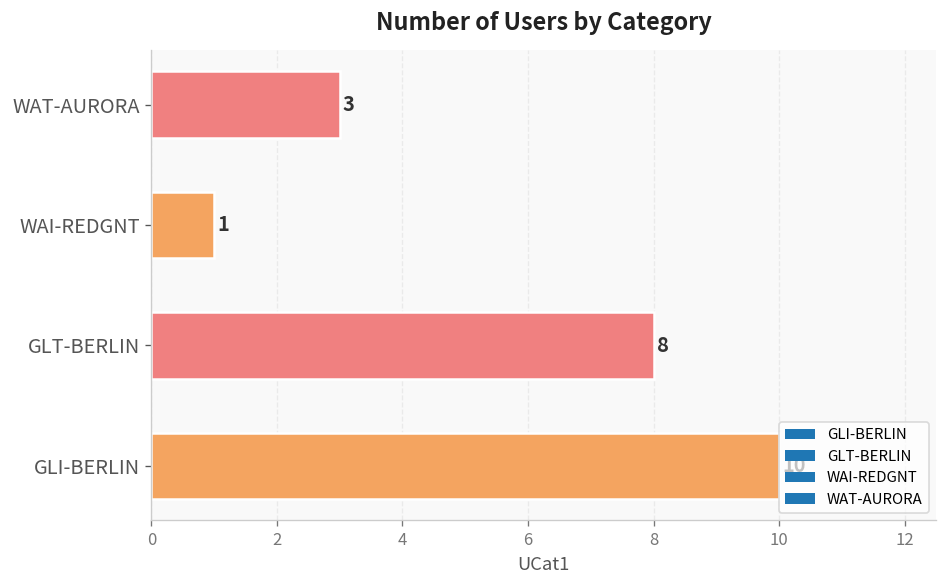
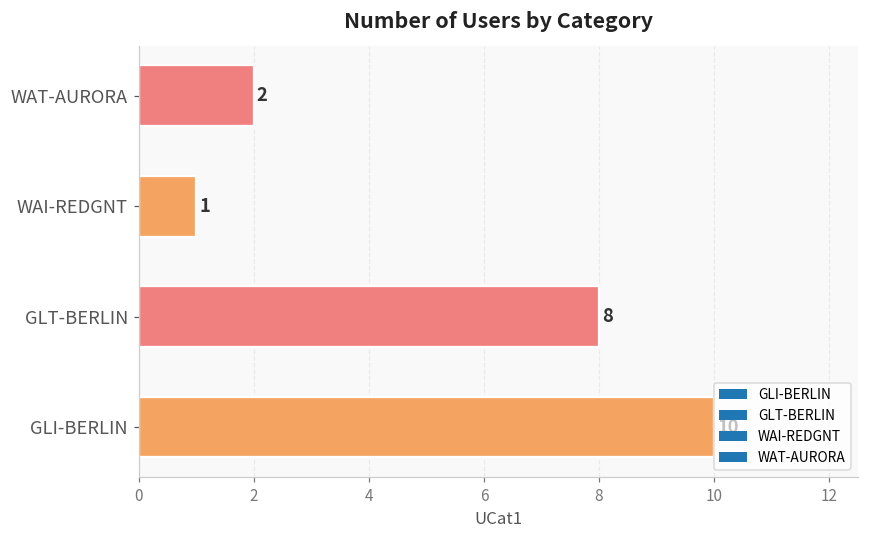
  {
-   "WAT-AURORA": 3,
+   "WAT-AURORA": 2,
    "WAI-REDGNT": 1,
    "GLT-BERLIN": 8
  }
